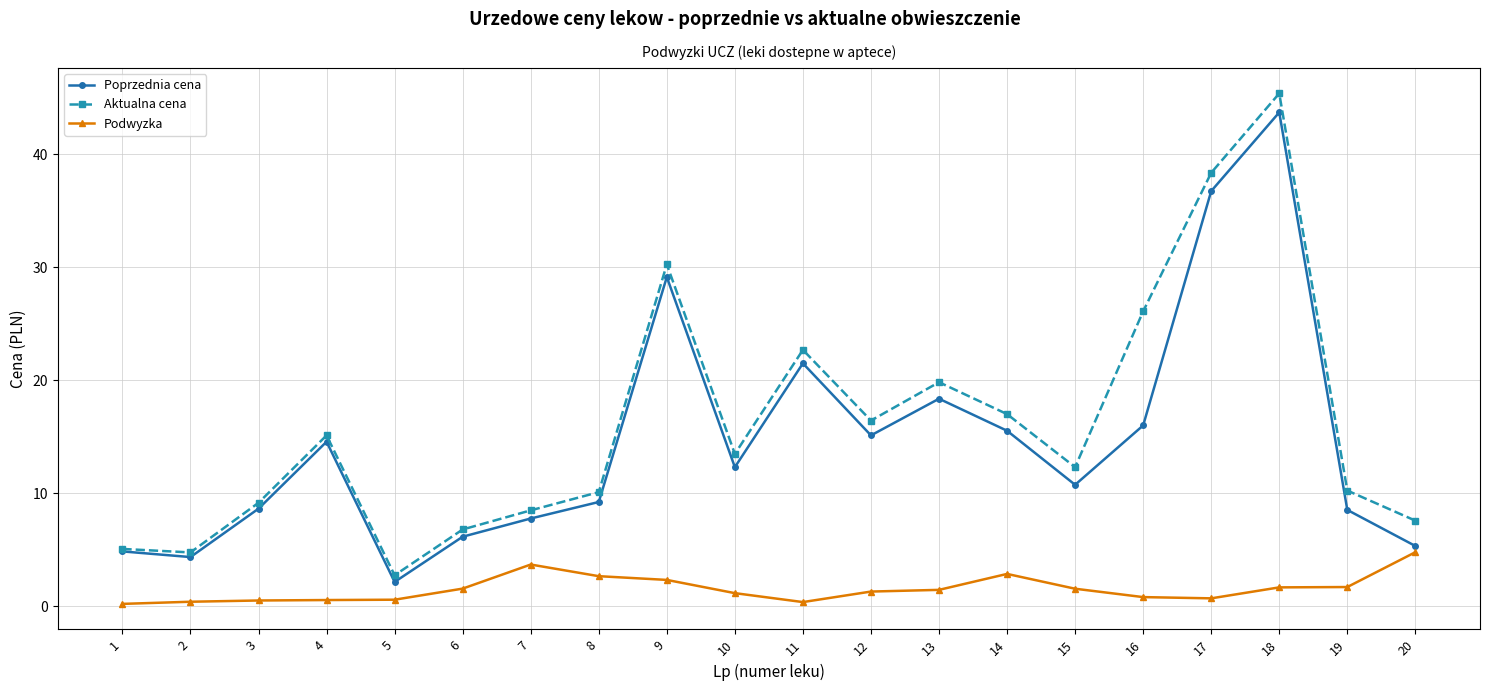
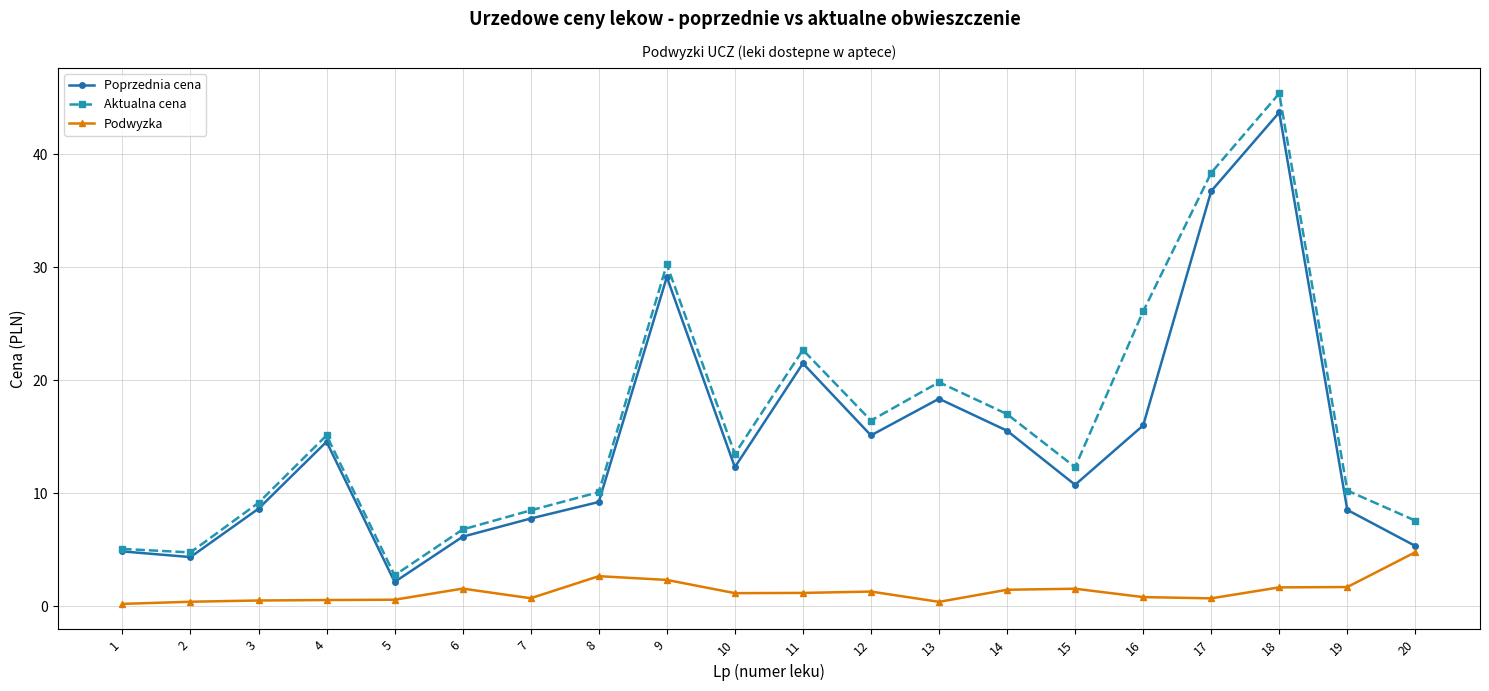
  {
    "Podwyzka": {
      "1": 0.2,
      "2": 0.4,
      "3": 0.5,
      "4": 0.6,
      "5": 0.6,
      "6": 1.6,
-     "7": 3.7,
+     "7": 0.7,
      "8": 2.7,
      "9": 2.3,
      "10": 1.2,
-     "11": 0.4,
+     "11": 1.2,
      "12": 1.3,
-     "13": 1.5,
-     "14": 2.9,
+     "13": 0.4,
+     "14": 1.5,
      "15": 1.6,
      "16": 0.8,
      "17": 0.7,
      "18": 1.7,
      "19": 1.7,
      "20": 4.8
    }
  }
